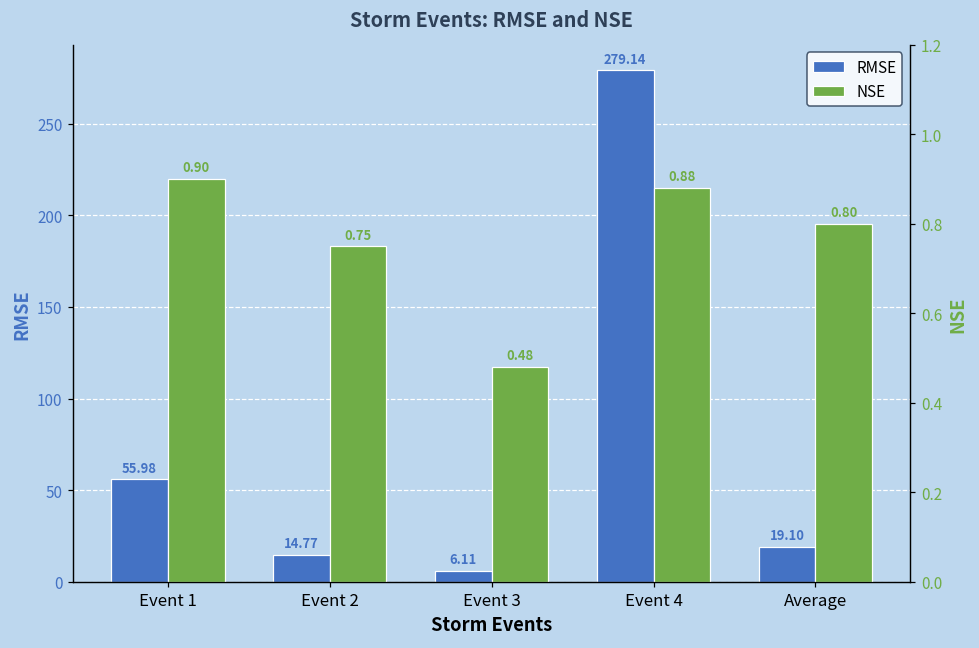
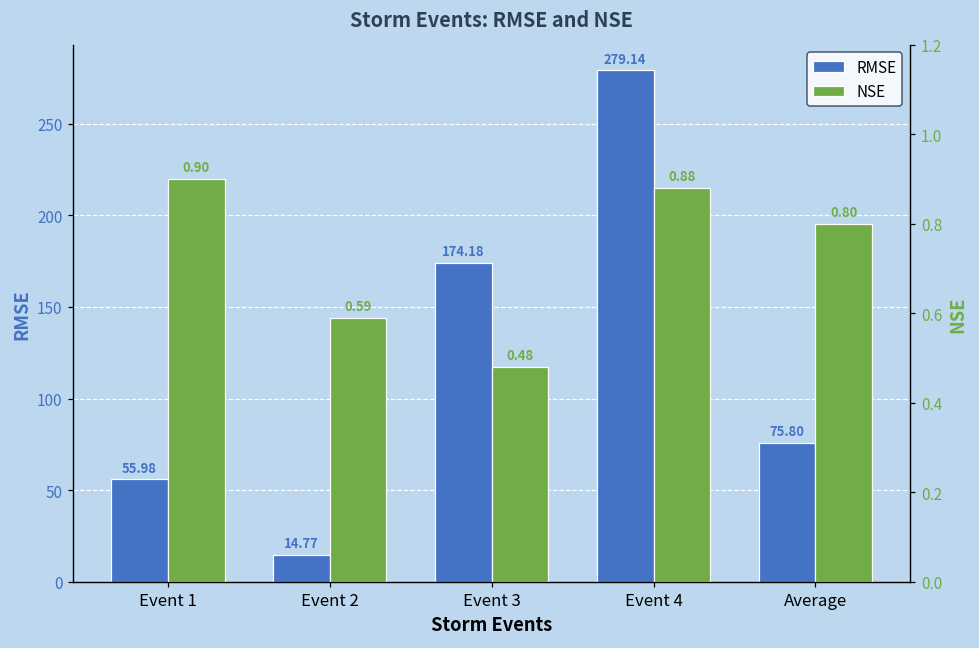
  {
    "RMSE": {
      "Event 1": 55.98,
      "Event 2": 14.77,
-     "Event 3": 6.11,
+     "Event 3": 174.18,
      "Event 4": 279.14,
-     "Average": 19.10
+     "Average": 75.80
    },
    "NSE": {
      "Event 1": 0.90,
-     "Event 2": 0.75,
+     "Event 2": 0.59,
      "Event 3": 0.48,
      "Event 4": 0.88,
      "Average": 0.80
    }
  }
